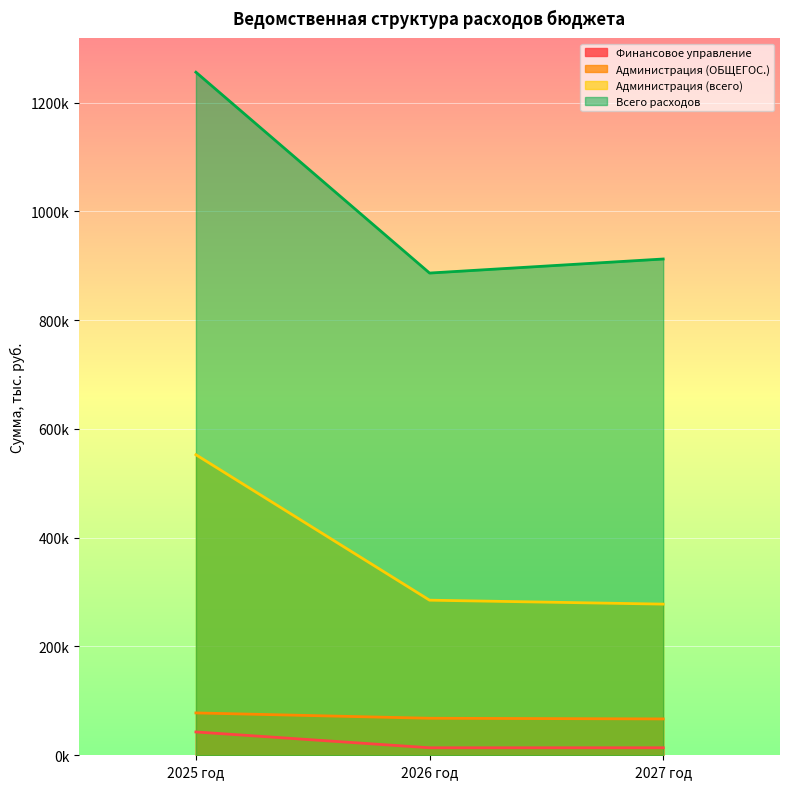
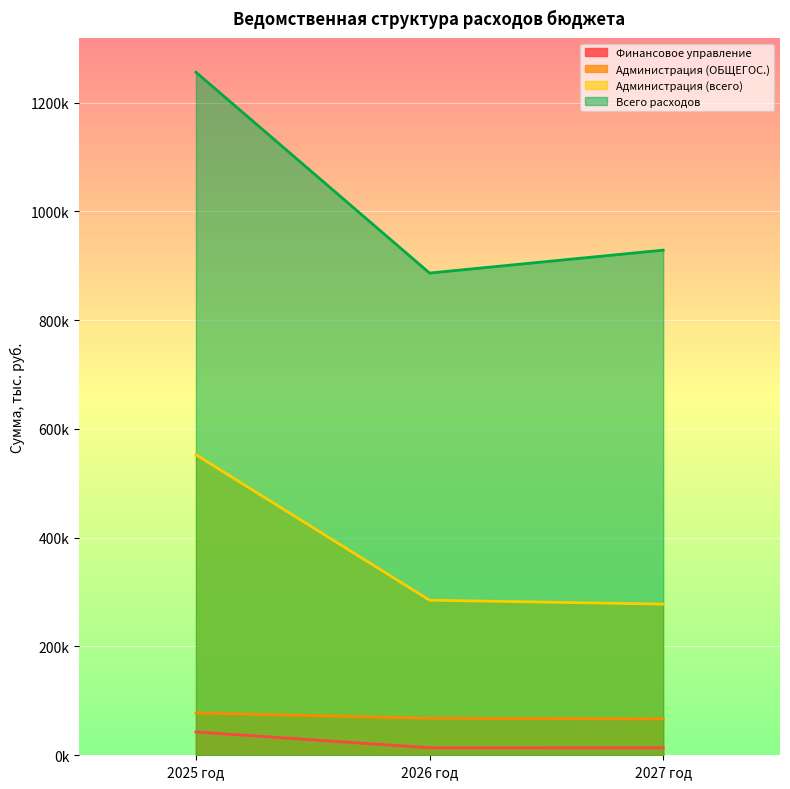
  {
    "Финансовое управление": {
      "2025 год": 40000,
      "2026 год": 10000,
      "2027 год": 10000
    },
    "Всего расходов": {
      "2025 год": 1260000,
      "2026 год": 890000,
-     "2027 год": 910000
+     "2027 год": 930000
    }
  }
